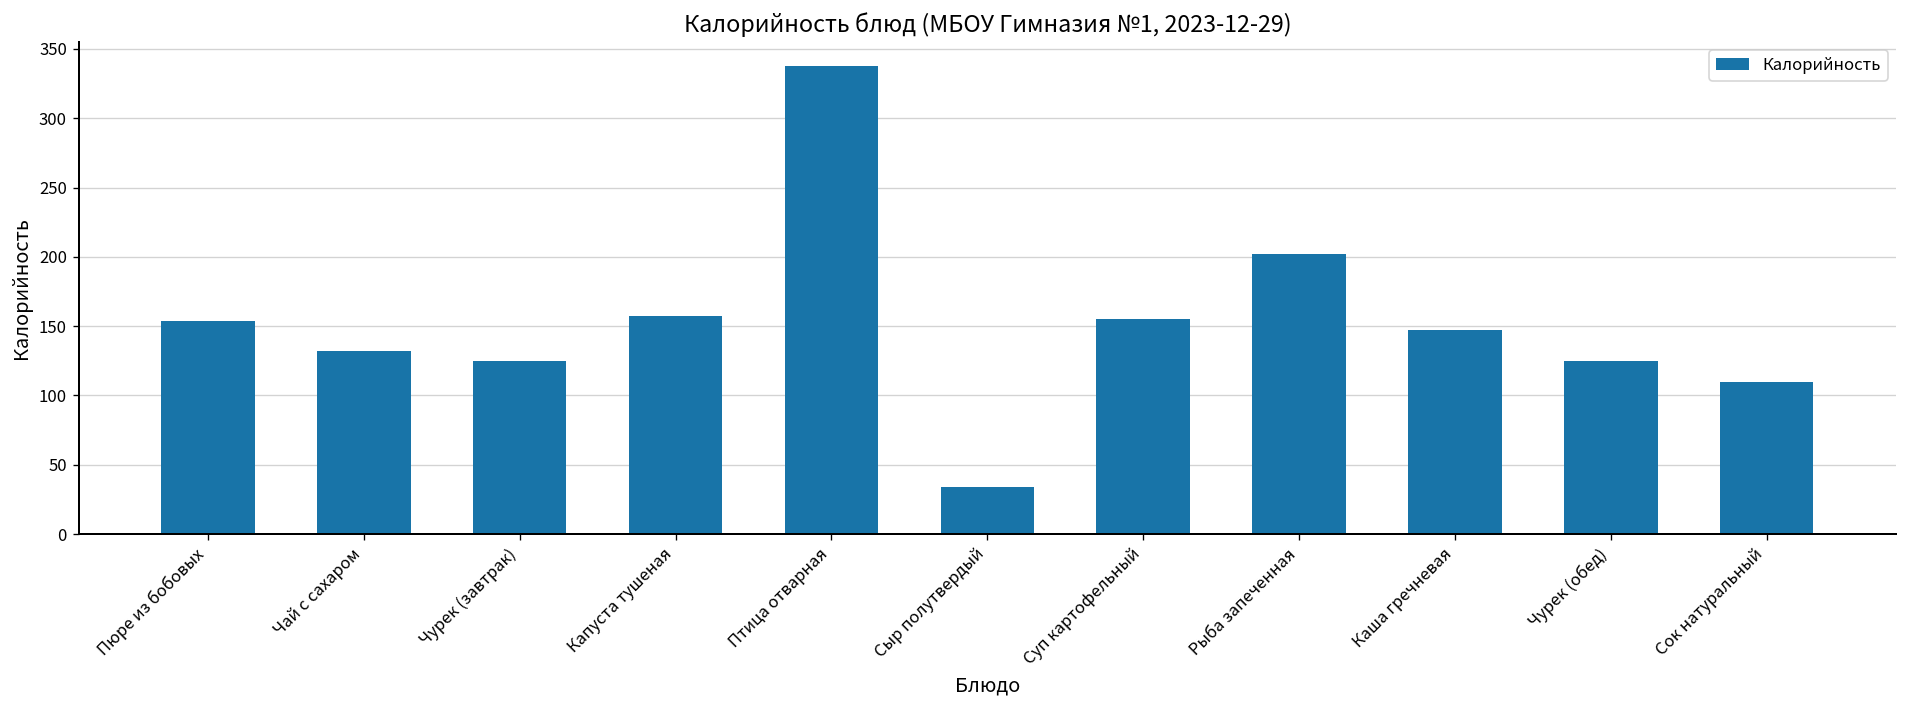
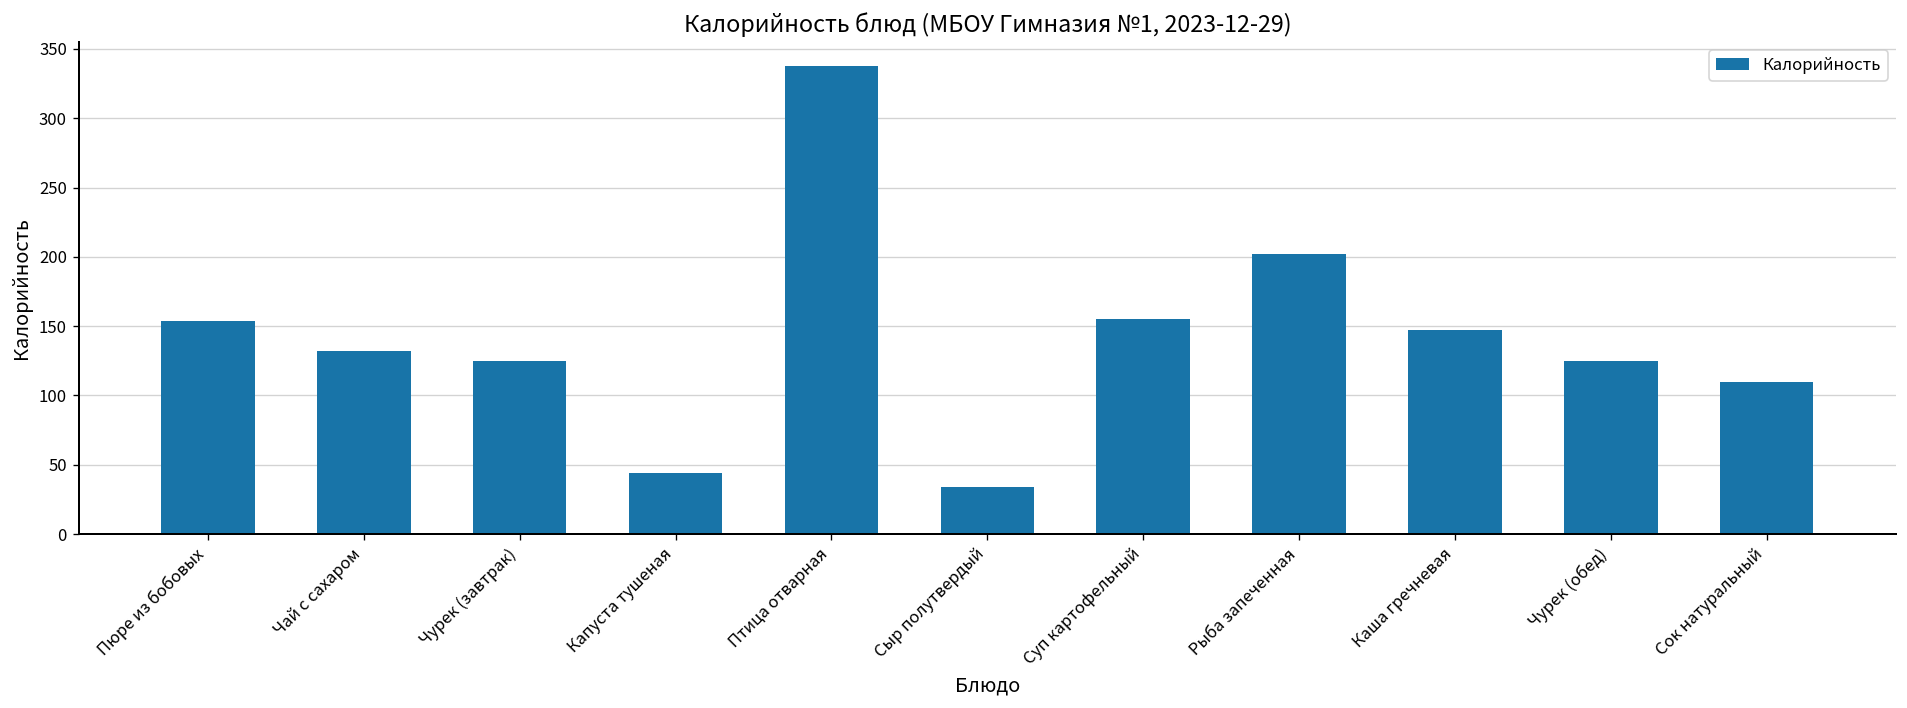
  {
    "Пюре из бобовых": 154,
    "Чай с сахаром": 132,
    "Чурек (завтрак)": 125,
-   "Капуста тушеная": 157,
+   "Капуста тушеная": 44,
    "Птица отварная": 338,
    "Сыр полутвердый": 34,
    "Суп картофельный": 155,
    "Рыба запеченная": 202,
    "Каша гречневая": 147,
    "Чурек (обед)": 125,
    "Сок натуральный": 110
  }
